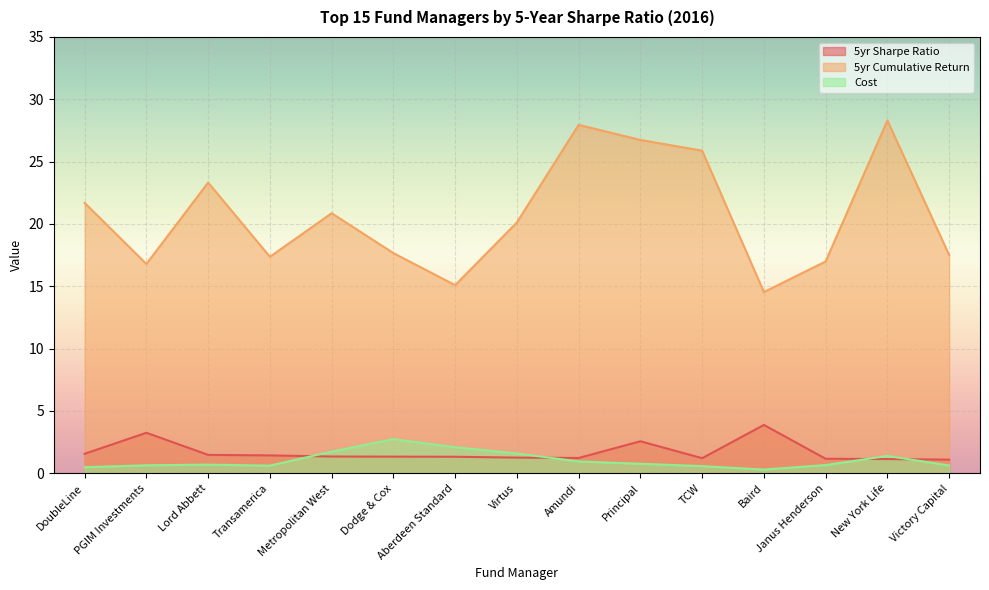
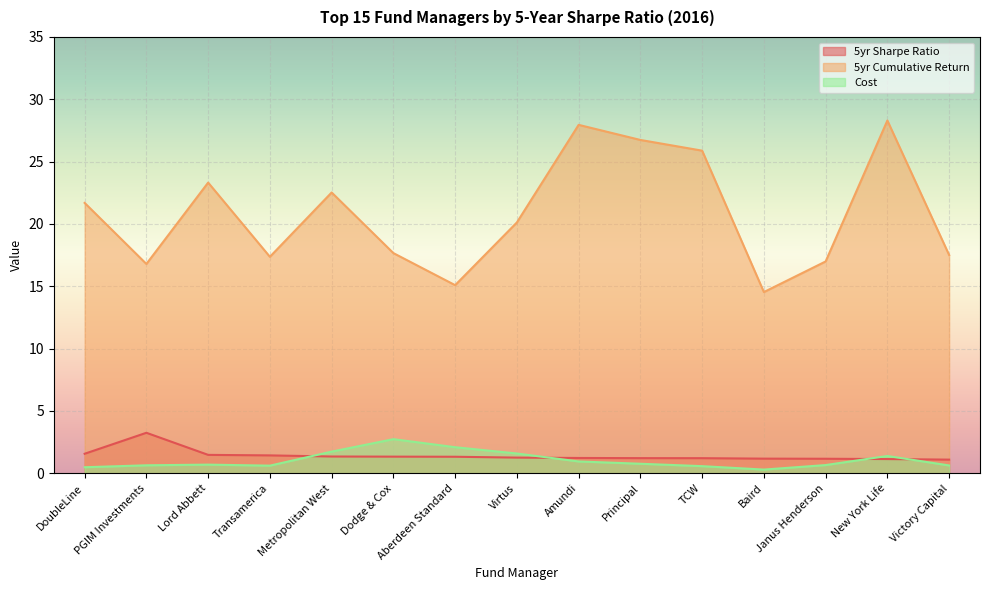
  {
    "5yr Sharpe Ratio": {
      "DoubleLine": 1.6,
      "PGIM Investments": 3.3,
      "Lord Abbett": 1.5,
      "Transamerica": 1.4,
      "Metropolitan West": 1.3,
      "Dodge & Cox": 1.3,
      "Aberdeen Standard": 1.3,
      "Virtus": 1.3,
      "Amundi": 1.2,
-     "Principal": 2.6,
+     "Principal": 1.2,
      "TCW": 1.2,
-     "Baird": 3.9,
+     "Baird": 1.2,
      "Janus Henderson": 1.2,
      "New York Life": 1.1,
      "Victory Capital": 1.1
    },
    "5yr Cumulative Return": {
      "DoubleLine": 21.7,
      "PGIM Investments": 16.8,
      "Lord Abbett": 23.3,
      "Transamerica": 17.4,
-     "Metropolitan West": 20.9,
+     "Metropolitan West": 22.5,
      "Dodge & Cox": 17.7,
      "Aberdeen Standard": 15.1,
      "Virtus": 20.1,
      "Amundi": 27.9,
      "Principal": 26.7,
      "TCW": 25.9,
      "Baird": 14.5,
      "Janus Henderson": 17.0,
      "New York Life": 28.3,
      "Victory Capital": 17.5
    },
    "Cost": {
      "DoubleLine": 0.5,
      "PGIM Investments": 0.6,
      "Lord Abbett": 0.7,
      "Transamerica": 0.6,
      "Metropolitan West": 1.7,
      "Dodge & Cox": 2.7,
      "Aberdeen Standard": 2.1,
      "Virtus": 1.6,
      "Amundi": 1.0,
      "Principal": 0.8,
      "TCW": 0.6,
      "Baird": 0.3,
      "Janus Henderson": 0.7,
      "New York Life": 1.4,
      "Victory Capital": 0.6
    }
  }
